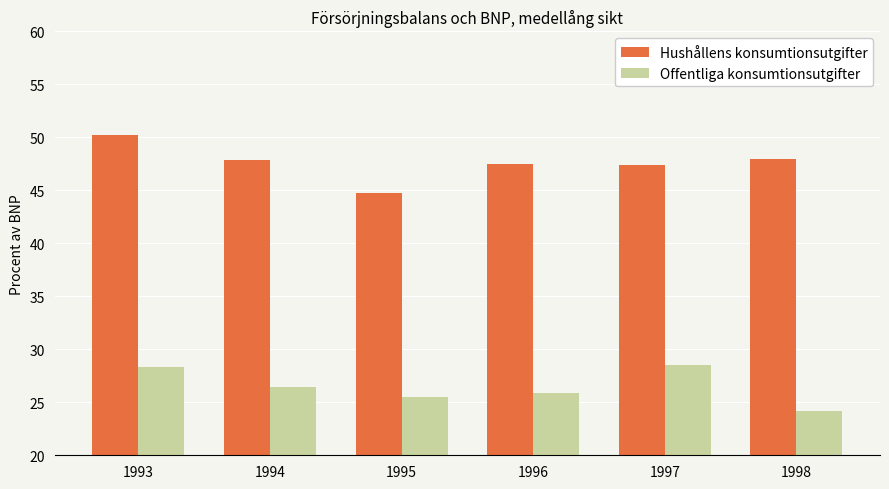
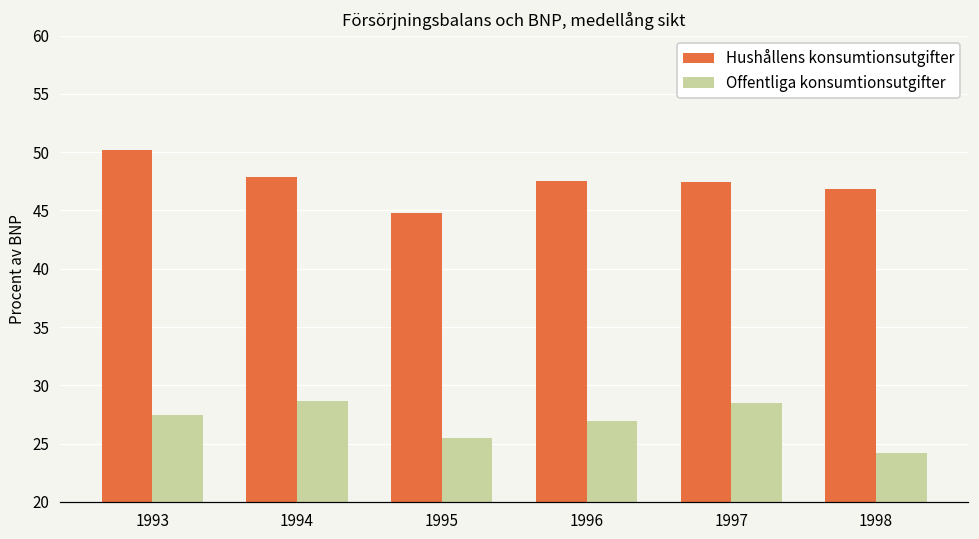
  {
    "Hushållens konsumtionsutgifter": {
      "1993": 50.2,
      "1994": 47.9,
      "1995": 44.8,
      "1996": 47.5,
      "1997": 47.4,
-     "1998": 48.0
+     "1998": 46.9
    },
    "Offentliga konsumtionsutgifter": {
-     "1993": 28.3,
-     "1994": 26.5,
+     "1993": 27.5,
+     "1994": 28.6,
      "1995": 25.5,
-     "1996": 25.9,
+     "1996": 27.0,
      "1997": 28.5,
      "1998": 24.2
    }
  }
